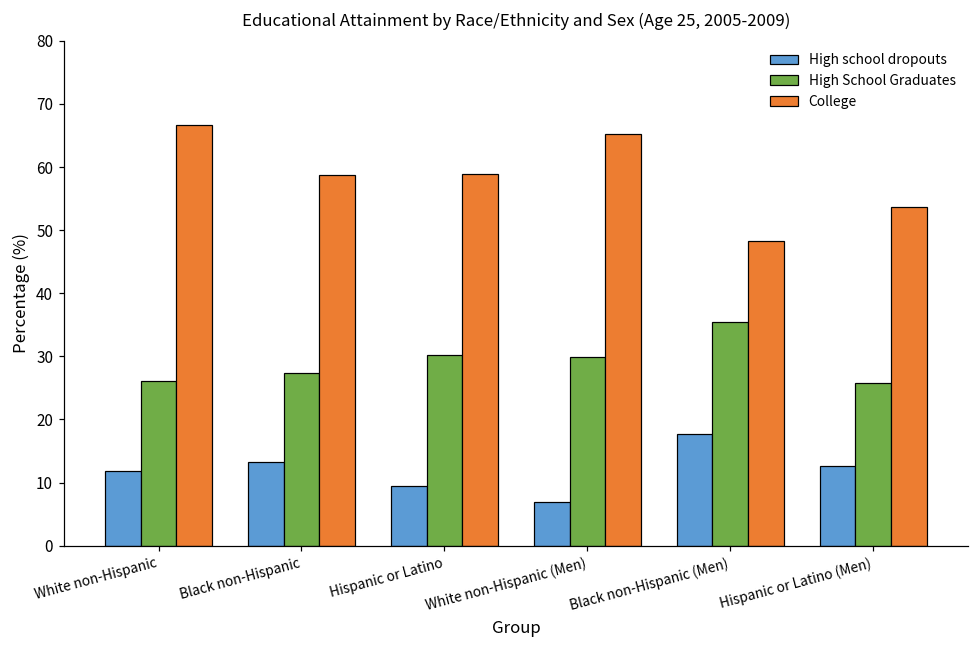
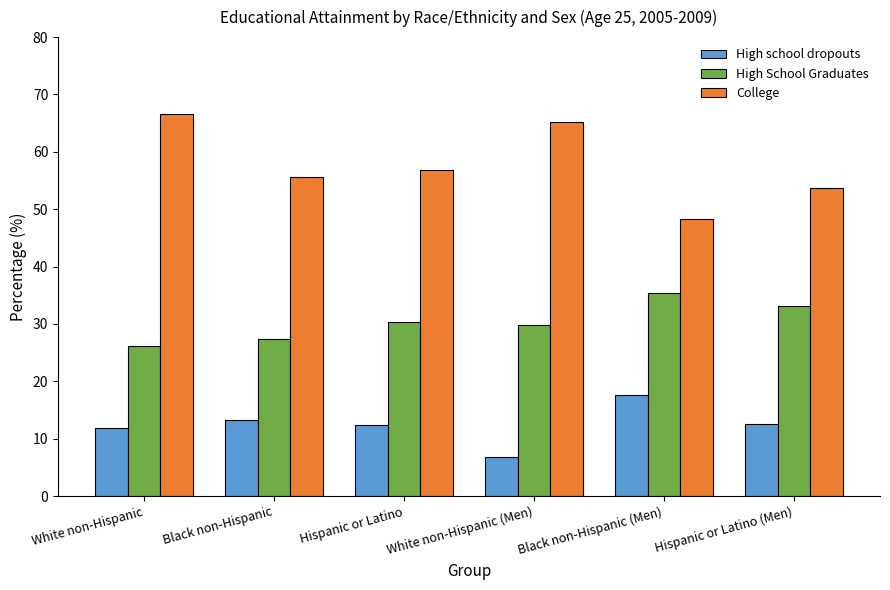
  {
    "High school dropouts": {
      "White non-Hispanic": 12,
      "Black non-Hispanic": 13,
-     "Hispanic or Latino": 10,
+     "Hispanic or Latino": 12,
      "White non-Hispanic (Men)": 7,
      "Black non-Hispanic (Men)": 18,
      "Hispanic or Latino (Men)": 13
    },
    "High School Graduates": {
      "White non-Hispanic": 26,
      "Black non-Hispanic": 27,
      "Hispanic or Latino": 30,
      "White non-Hispanic (Men)": 30,
      "Black non-Hispanic (Men)": 35,
-     "Hispanic or Latino (Men)": 26
+     "Hispanic or Latino (Men)": 33
    },
    "College": {
      "White non-Hispanic": 67,
-     "Black non-Hispanic": 59,
-     "Hispanic or Latino": 59,
+     "Black non-Hispanic": 56,
+     "Hispanic or Latino": 57,
      "White non-Hispanic (Men)": 65,
      "Black non-Hispanic (Men)": 48,
      "Hispanic or Latino (Men)": 54
    }
  }
